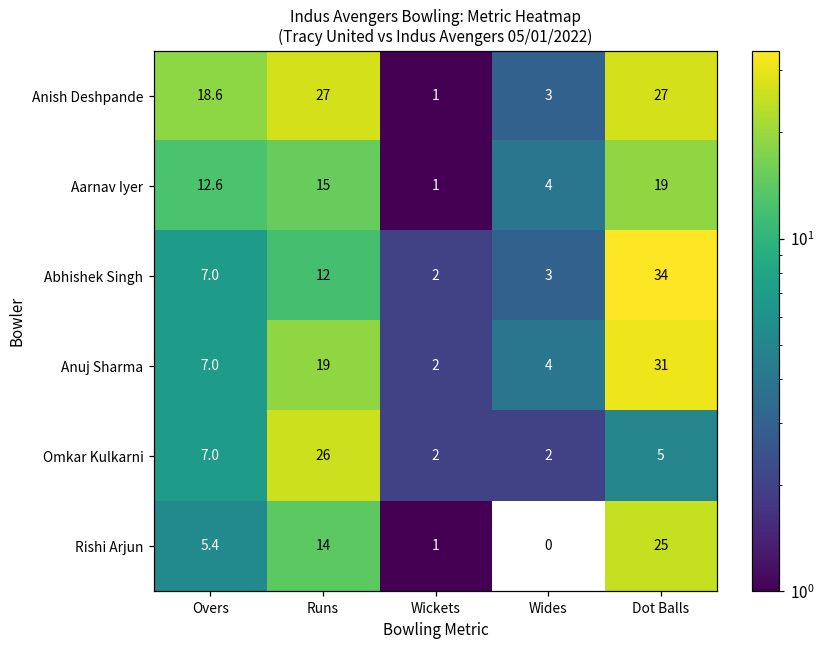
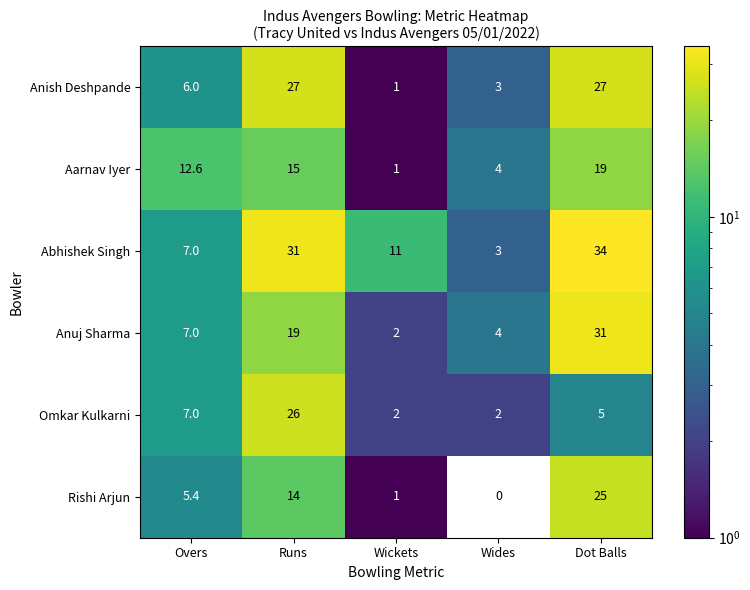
  {
    "Anish Deshpande": {
-     "Overs": 18.6,
+     "Overs": 6.0,
      "Runs": 27,
      "Wickets": 1,
      "Wides": 3,
      "Dot Balls": 27
    },
    "Aarnav Iyer": {
      "Overs": 12.6,
      "Runs": 15,
      "Wickets": 1,
      "Wides": 4,
      "Dot Balls": 19
    },
    "Abhishek Singh": {
      "Overs": 7.0,
-     "Runs": 12,
-     "Wickets": 2,
+     "Runs": 31,
+     "Wickets": 11,
      "Wides": 3,
      "Dot Balls": 34
    },
    "Anuj Sharma": {
      "Overs": 7.0,
      "Runs": 19,
      "Wickets": 2,
      "Wides": 4,
      "Dot Balls": 31
    },
    "Omkar Kulkarni": {
      "Overs": 7.0,
      "Runs": 26,
      "Wickets": 2,
      "Wides": 2,
      "Dot Balls": 5
    },
    "Rishi Arjun": {
      "Overs": 5.4,
      "Runs": 14,
      "Wickets": 1,
      "Wides": 0,
      "Dot Balls": 25
    }
  }
